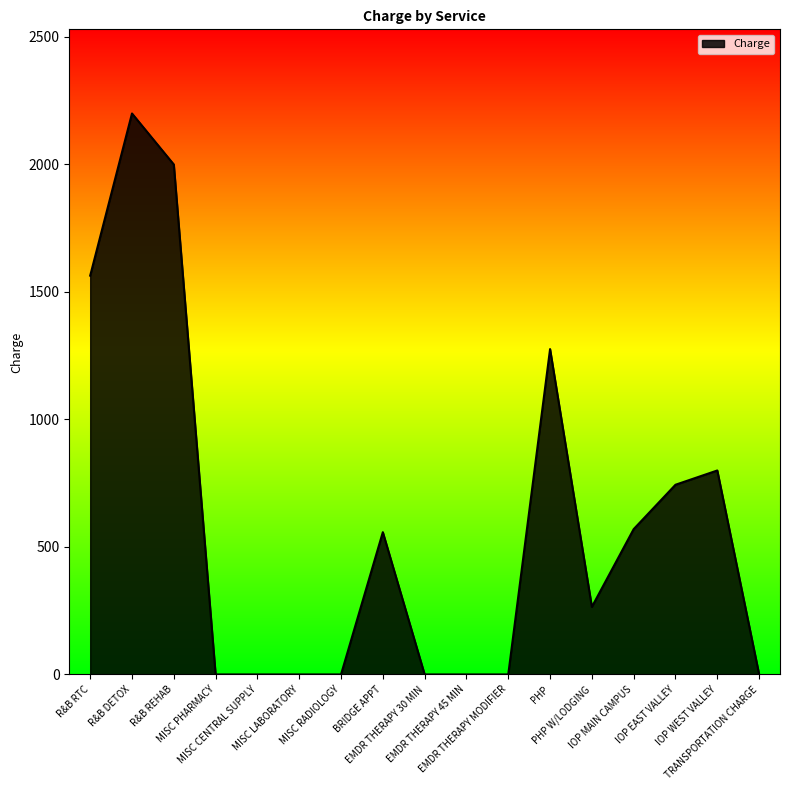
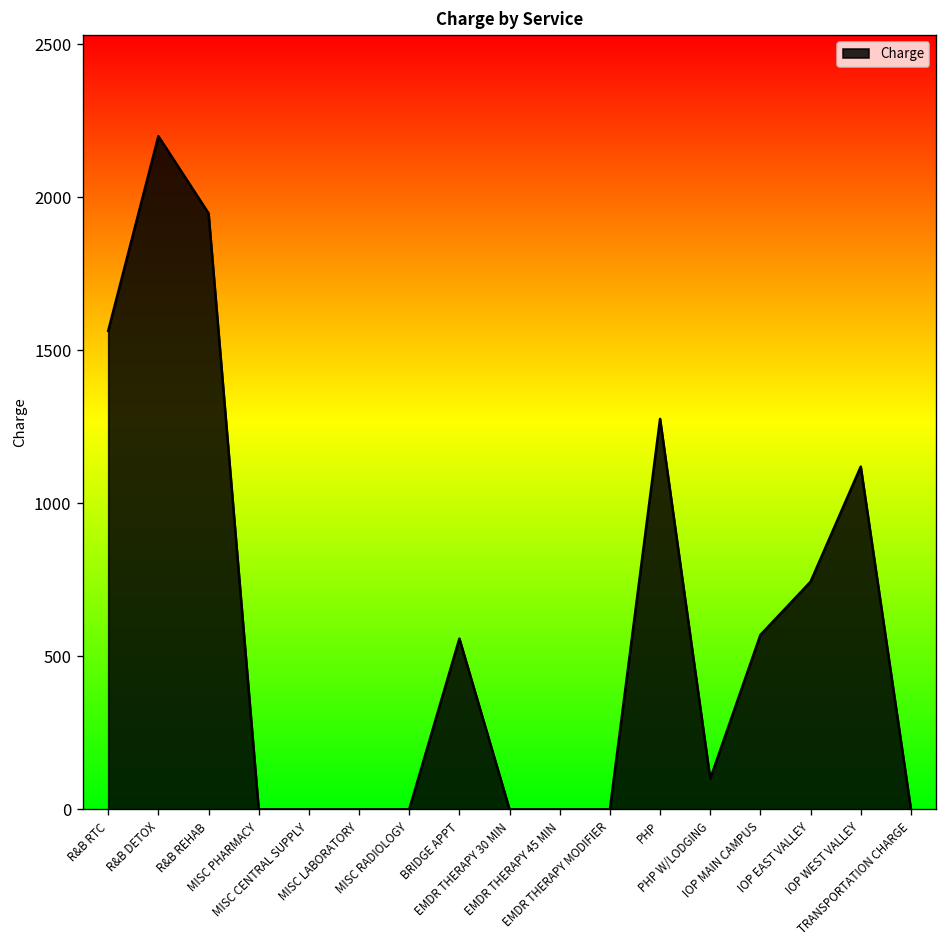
  {
    "R&B RTC": 1560,
    "R&B DETOX": 2200,
-   "R&B REHAB": 2000,
+   "R&B REHAB": 1950,
    "MISC PHARMACY": 0,
    "MISC CENTRAL SUPPLY": 0,
    "MISC LABORATORY": 0,
    "MISC RADIOLOGY": 0,
    "BRIDGE APPT": 560,
    "EMDR THERAPY 30 MIN": 0,
    "EMDR THERAPY 45 MIN": 0,
    "EMDR THERAPY MODIFIER": 0,
    "PHP": 1280,
-   "PHP W/LODGING": 270,
+   "PHP W/LODGING": 100,
    "IOP MAIN CAMPUS": 570,
    "IOP EAST VALLEY": 740,
-   "IOP WEST VALLEY": 800,
+   "IOP WEST VALLEY": 1120,
    "TRANSPORTATION CHARGE": 0
  }
